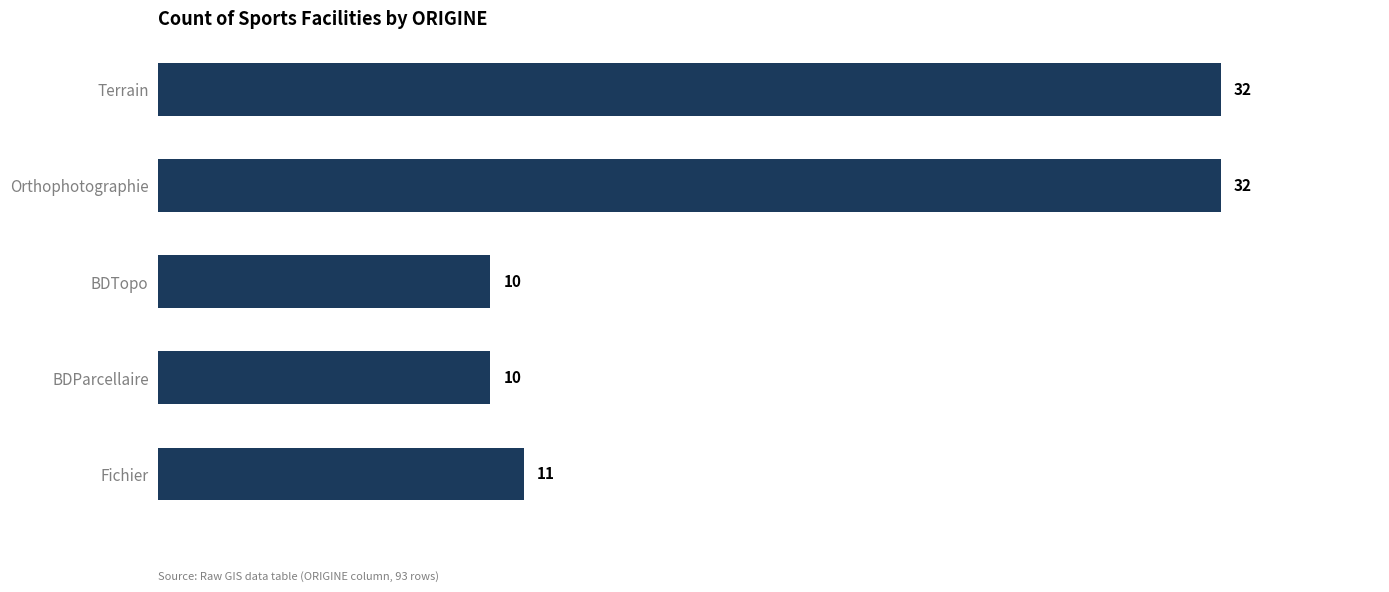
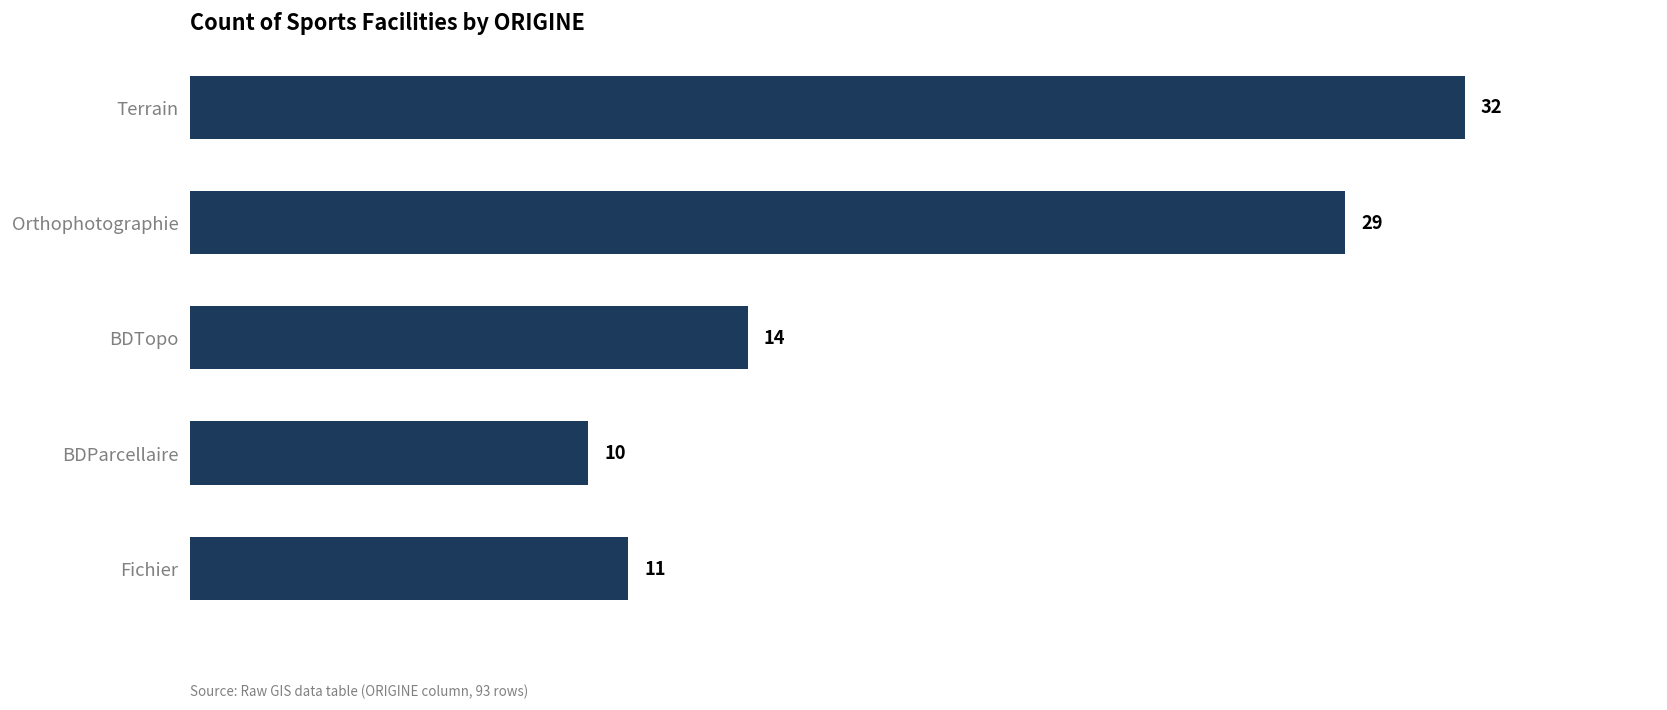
  {
    "Terrain": 32,
-   "Orthophotographie": 32,
-   "BDTopo": 10,
+   "Orthophotographie": 29,
+   "BDTopo": 14,
    "BDParcellaire": 10,
    "Fichier": 11
  }
